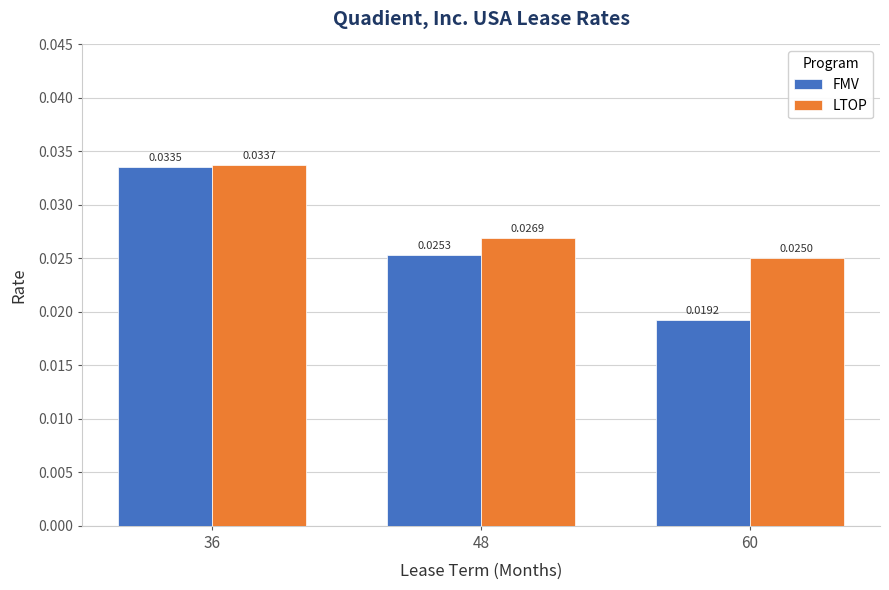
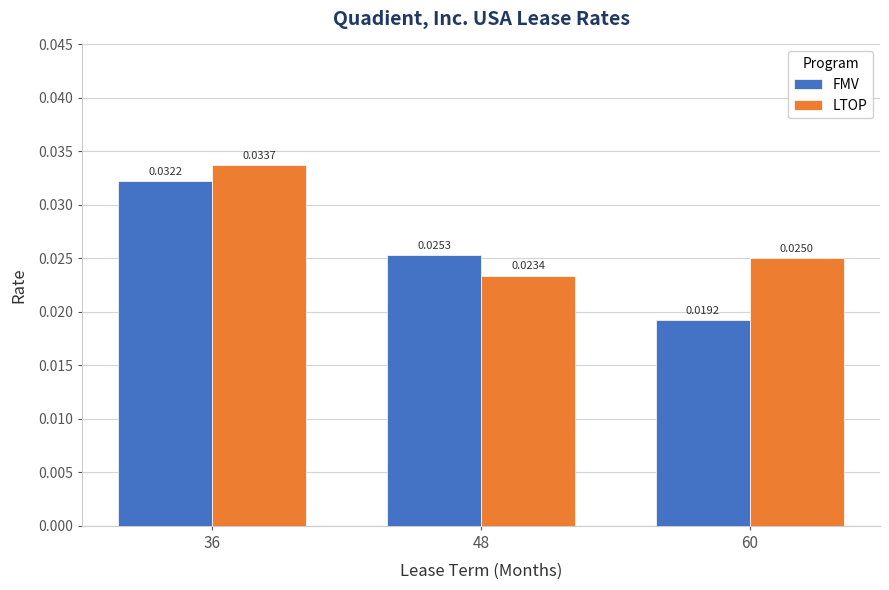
  {
    "FMV": {
-     "36": 0.0335,
+     "36": 0.0322,
      "48": 0.0253,
      "60": 0.0192
    },
    "LTOP": {
      "36": 0.0337,
-     "48": 0.0269,
+     "48": 0.0234,
      "60": 0.0250
    }
  }
